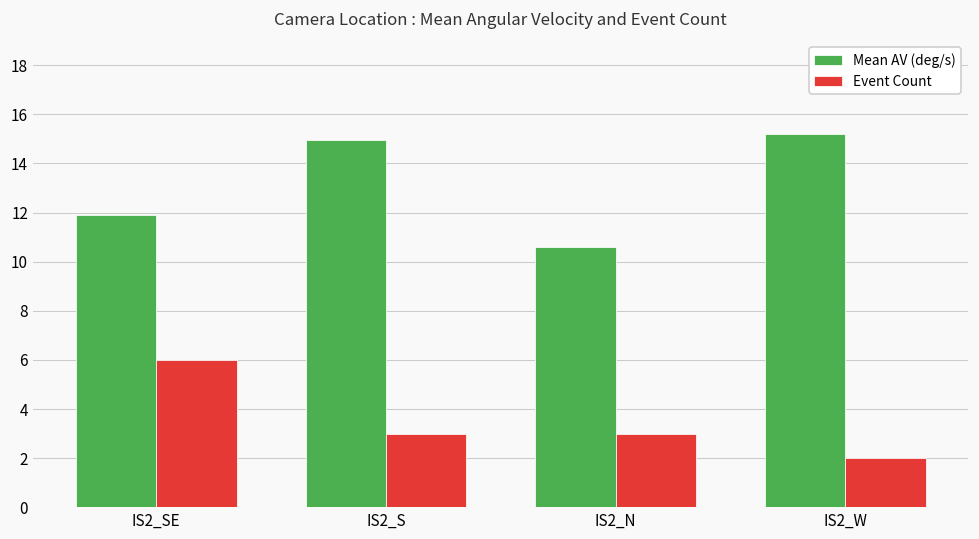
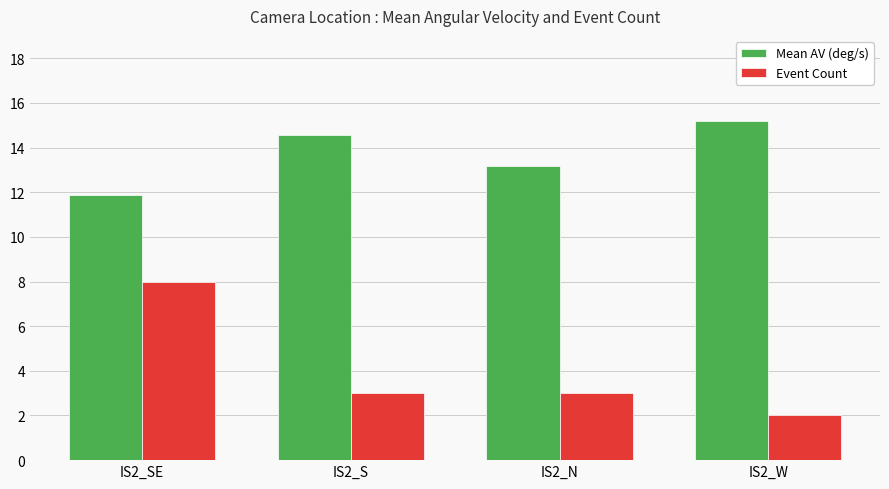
  {
    "Mean AV (deg/s)": {
      "IS2_SE": 11.9,
-     "IS2_S": 15.0,
-     "IS2_N": 10.6,
+     "IS2_S": 14.6,
+     "IS2_N": 13.2,
      "IS2_W": 15.2
    },
    "Event Count": {
-     "IS2_SE": 6,
+     "IS2_SE": 8,
      "IS2_S": 3,
      "IS2_N": 3,
      "IS2_W": 2
    }
  }
